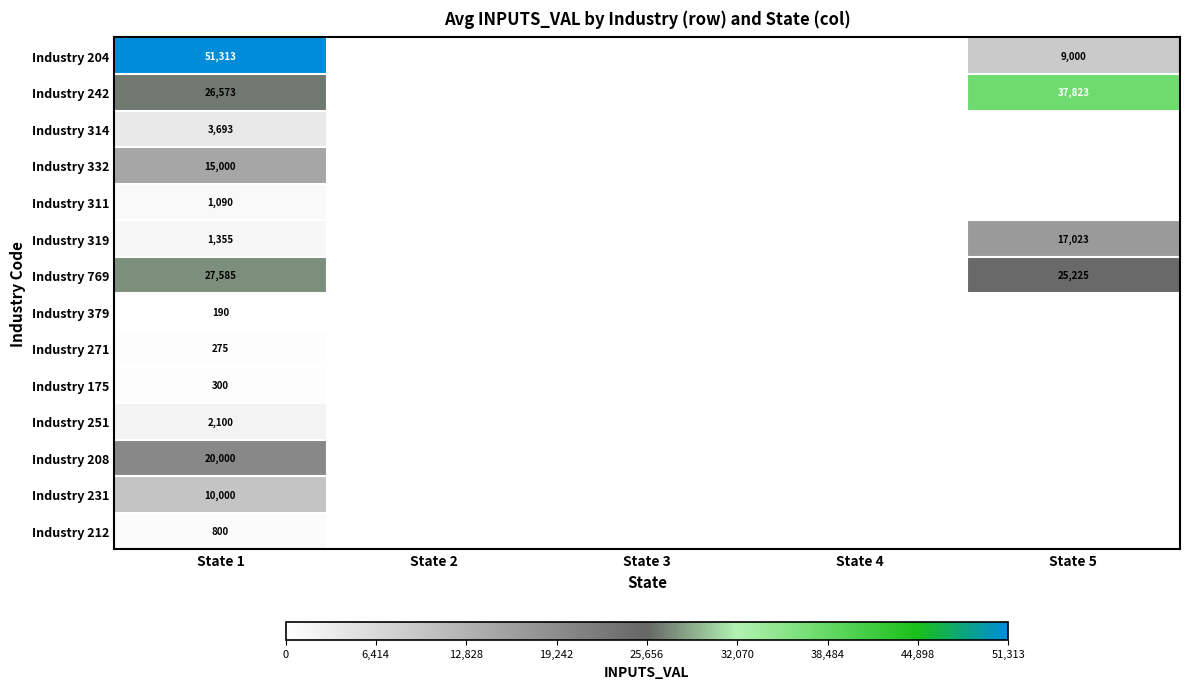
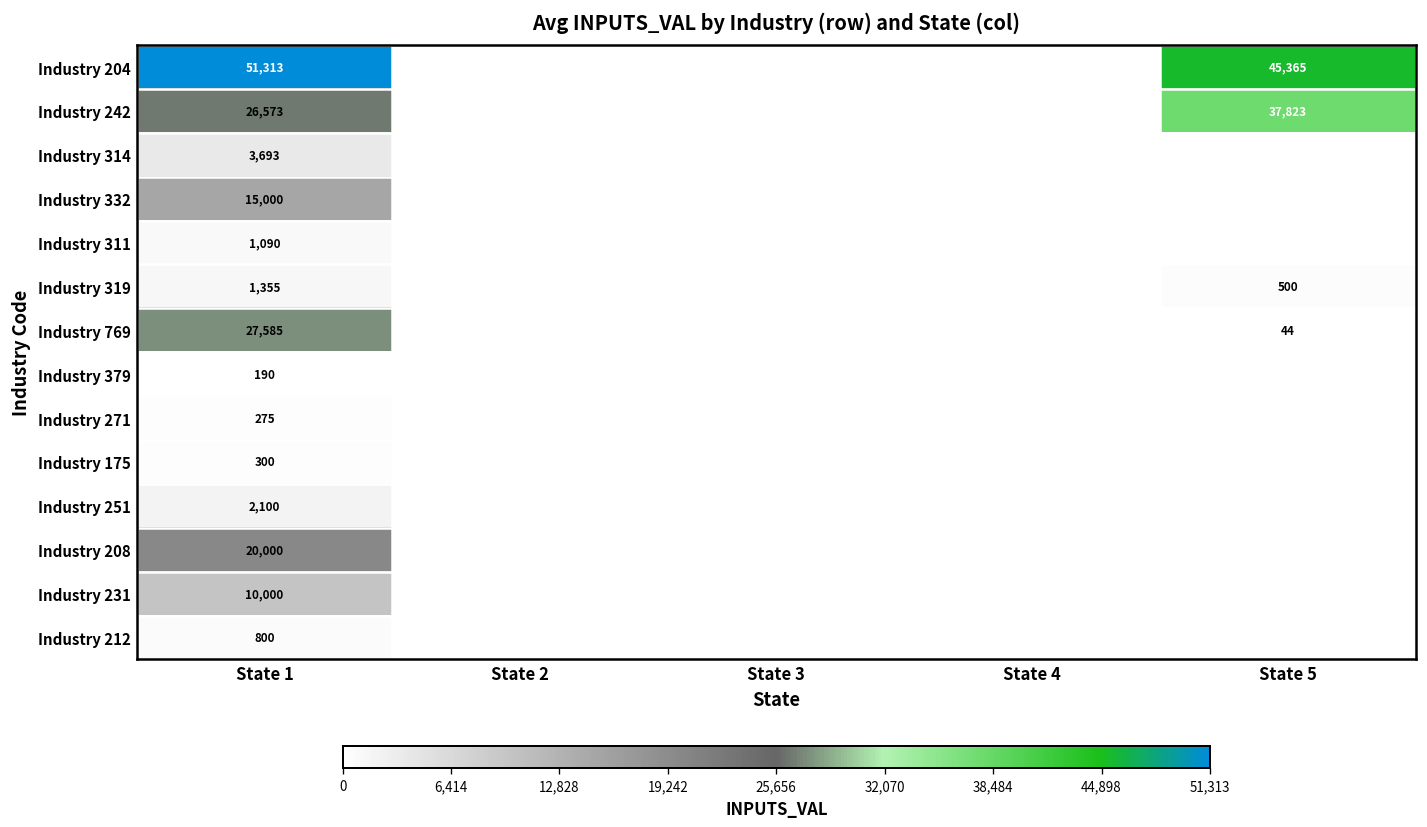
  {
    "Industry 204": {
      "State 1": "51,313",
-     "State 5": "9,000"
+     "State 5": "45,365"
    },
    "Industry 242": {
      "State 1": "26,573",
      "State 5": "37,823"
    },
    "Industry 314": {
      "State 1": "3,693"
    },
    "Industry 332": {
      "State 1": "15,000"
    },
    "Industry 311": {
      "State 1": "1,090"
    },
    "Industry 319": {
      "State 1": "1,355",
-     "State 5": "17,023"
+     "State 5": "500"
    },
    "Industry 769": {
      "State 1": "27,585",
-     "State 5": "25,225"
+     "State 5": "44"
    },
    "Industry 379": {
      "State 1": "190"
    },
    "Industry 271": {
      "State 1": "275"
    },
    "Industry 175": {
      "State 1": "300"
    },
    "Industry 251": {
      "State 1": "2,100"
    },
    "Industry 208": {
      "State 1": "20,000"
    },
    "Industry 231": {
      "State 1": "10,000"
    },
    "Industry 212": {
      "State 1": "800"
    }
  }
